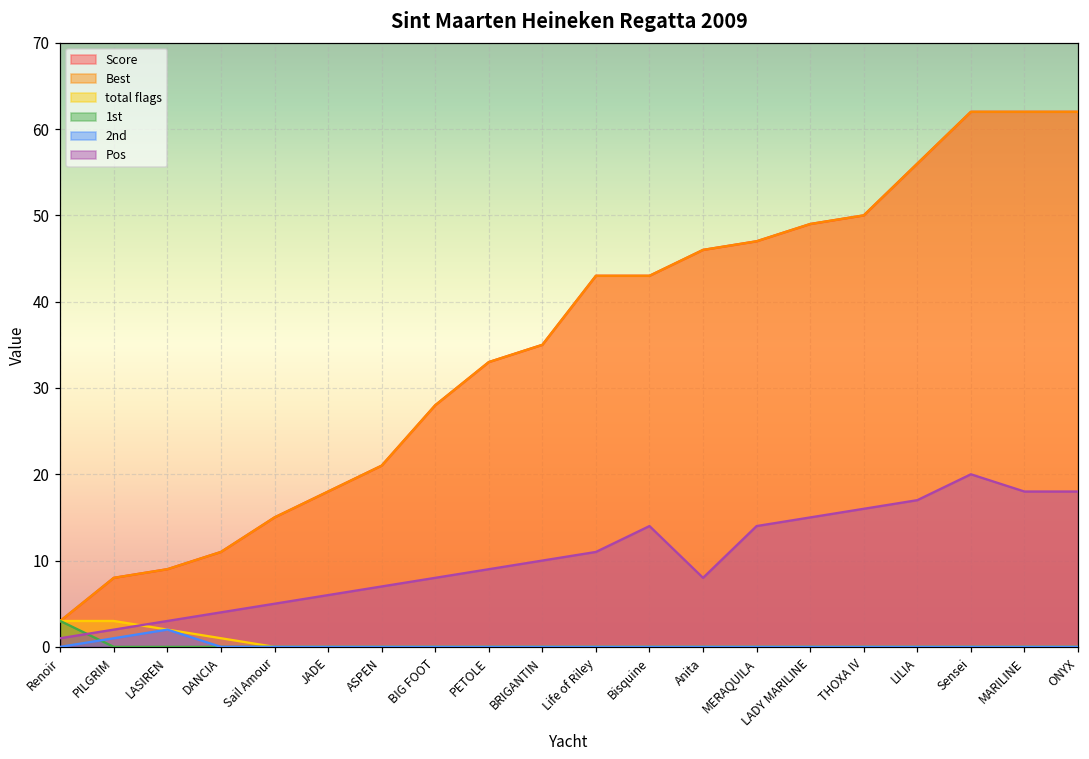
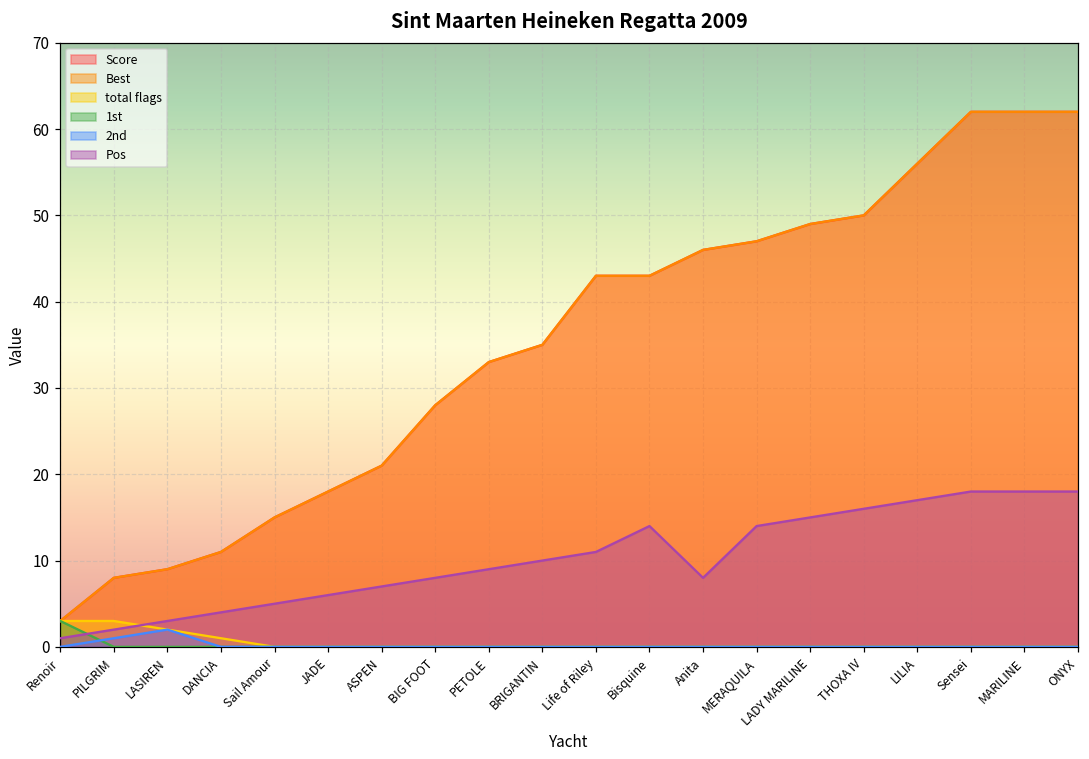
  {
    "1st": {
      "PILGRIM": 0,
      "LASIREN": 0
    },
    "2nd": {
      "Renoir": 0,
      "PILGRIM": 1
    },
    "Pos": {
      "Renoir": 1,
      "PILGRIM": 2,
      "LASIREN": 3,
      "DANCIA": 4,
      "Sail Amour": 5,
      "JADE": 6,
      "ASPEN": 7,
      "BIG FOOT": 8,
      "PETOLE": 9,
      "BRIGANTIN": 10,
      "Life of Riley": 11,
      "Bisquine": 14,
      "Anita": 8,
      "MERAQUILA": 14,
      "LADY MARILINE": 15,
      "THOXA IV": 16,
      "LILIA": 17,
-     "Sensei": 20,
+     "Sensei": 18,
      "MARILINE": 18,
      "ONYX": 18
    }
  }
